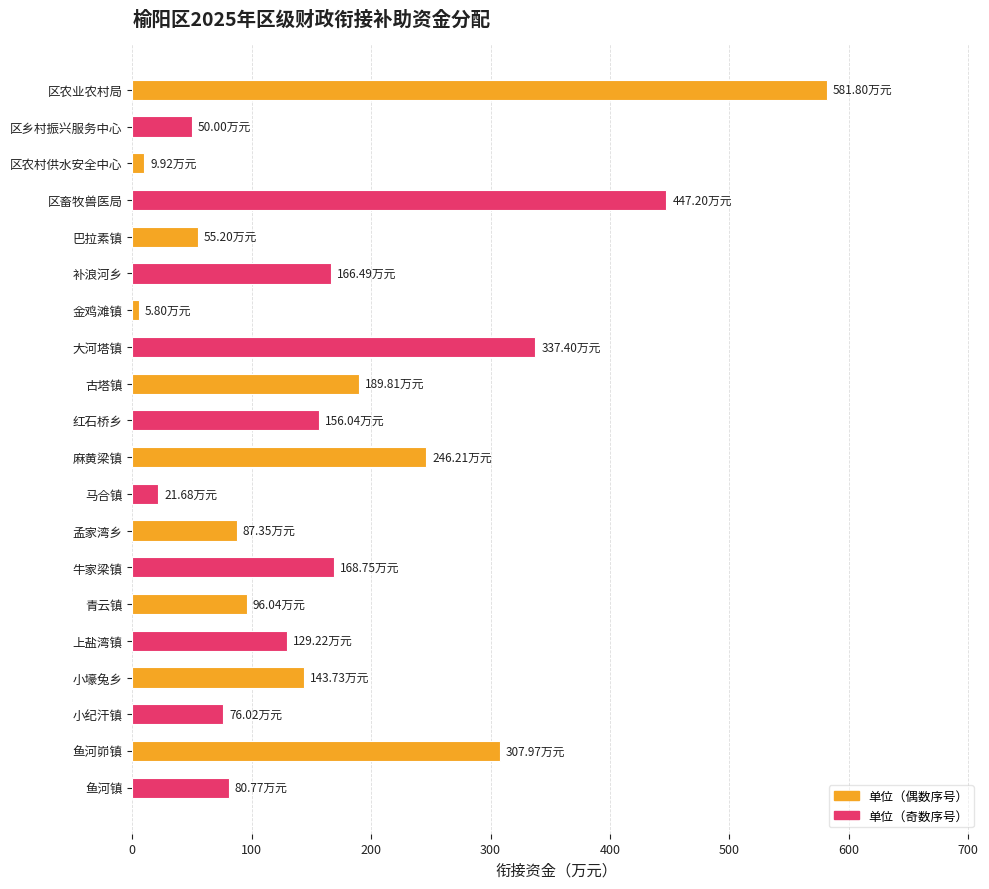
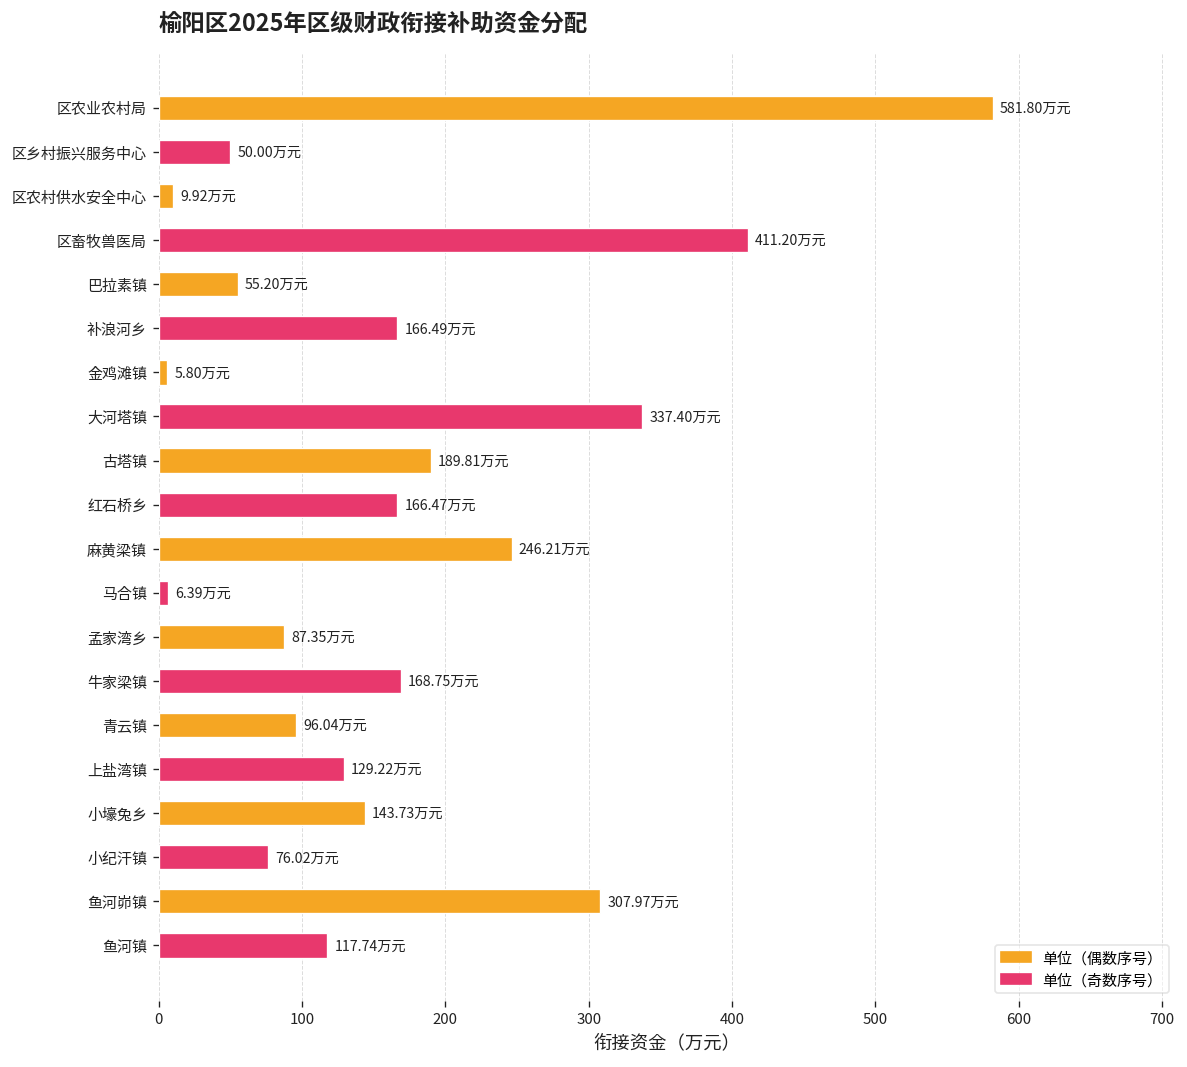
  {
    "区农业农村局": 581.80,
    "区乡村振兴服务中心": 50.00,
    "区农村供水安全中心": 9.92,
-   "区畜牧兽医局": 447.20,
+   "区畜牧兽医局": 411.20,
    "巴拉素镇": 55.20,
    "补浪河乡": 166.49,
    "金鸡滩镇": 5.80,
    "大河塔镇": 337.40,
    "古塔镇": 189.81,
-   "红石桥乡": 156.04,
+   "红石桥乡": 166.47,
    "麻黄梁镇": 246.21,
-   "马合镇": 21.68,
+   "马合镇": 6.39,
    "孟家湾乡": 87.35,
    "牛家梁镇": 168.75,
    "青云镇": 96.04,
    "上盐湾镇": 129.22,
    "小壕兔乡": 143.73,
    "小纪汗镇": 76.02,
    "鱼河峁镇": 307.97,
-   "鱼河镇": 80.77
+   "鱼河镇": 117.74
  }
